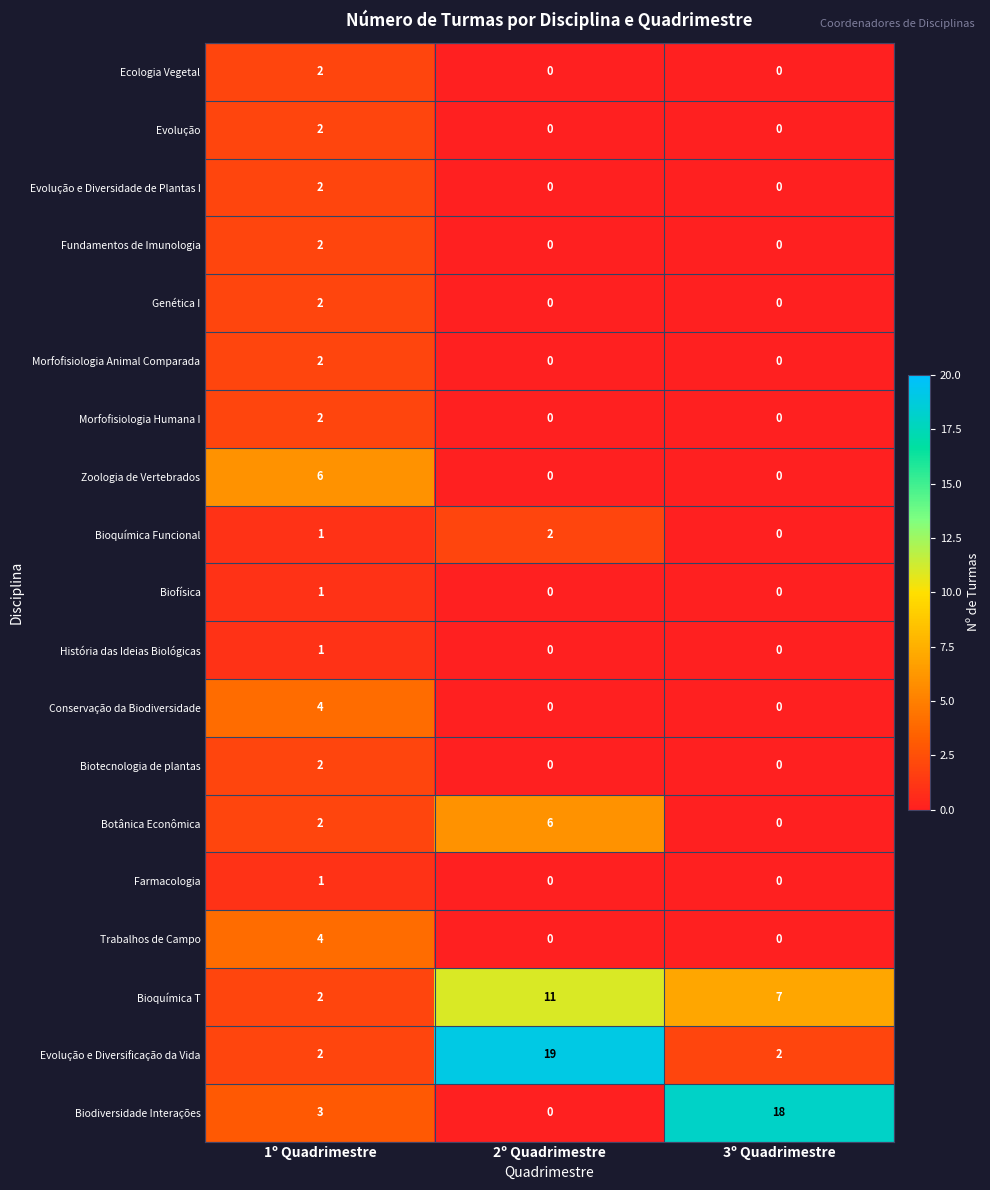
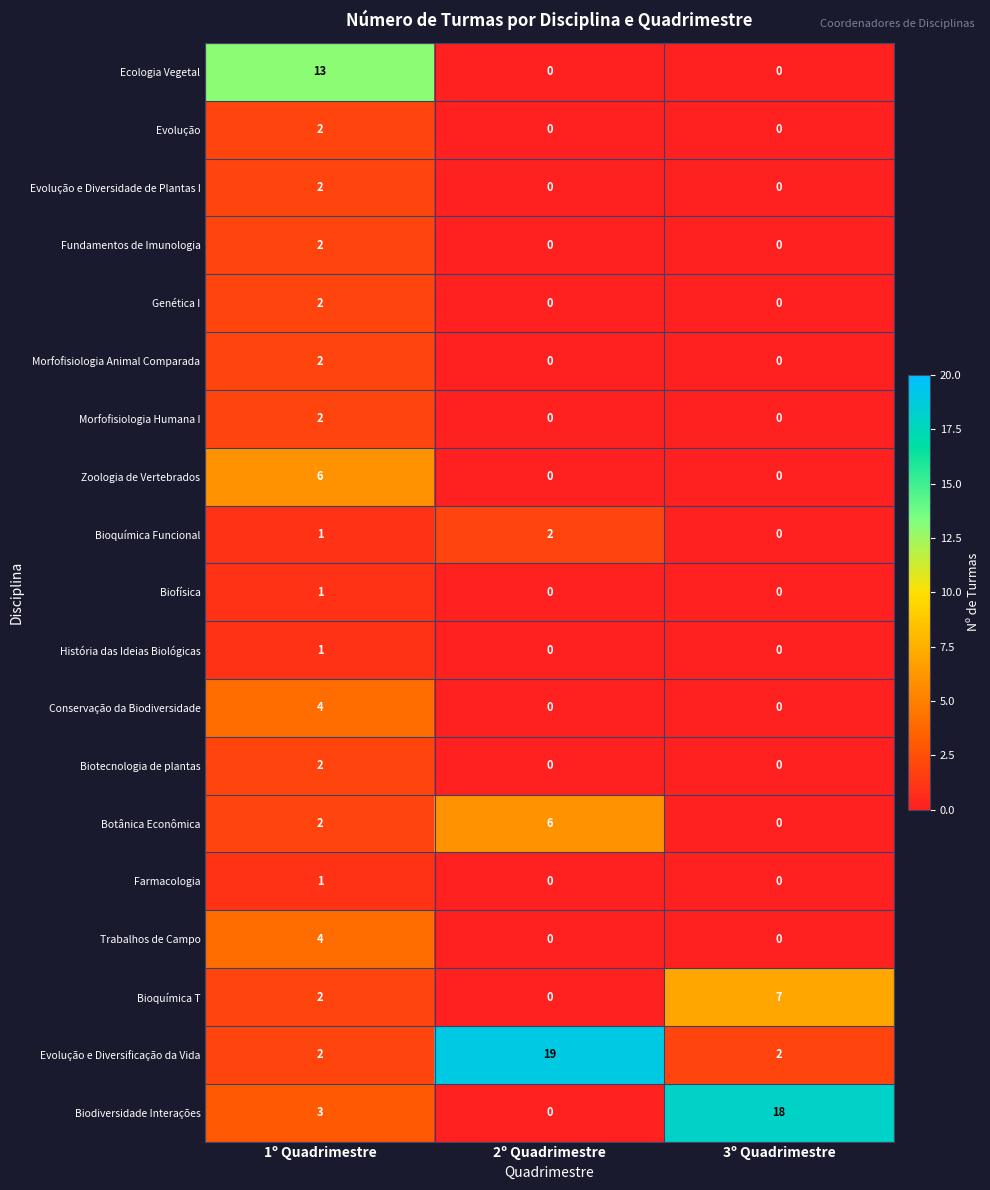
  {
    "Ecologia Vegetal": {
-     "1º Quadrimestre": 2,
+     "1º Quadrimestre": 13,
      "2º Quadrimestre": 0,
      "3º Quadrimestre": 0
    },
    "Evolução": {
      "1º Quadrimestre": 2,
      "2º Quadrimestre": 0,
      "3º Quadrimestre": 0
    },
    "Evolução e Diversidade de Plantas I": {
      "1º Quadrimestre": 2,
      "2º Quadrimestre": 0,
      "3º Quadrimestre": 0
    },
    "Fundamentos de Imunologia": {
      "1º Quadrimestre": 2,
      "2º Quadrimestre": 0,
      "3º Quadrimestre": 0
    },
    "Genética I": {
      "1º Quadrimestre": 2,
      "2º Quadrimestre": 0,
      "3º Quadrimestre": 0
    },
    "Morfofisiologia Animal Comparada": {
      "1º Quadrimestre": 2,
      "2º Quadrimestre": 0,
      "3º Quadrimestre": 0
    },
    "Morfofisiologia Humana I": {
      "1º Quadrimestre": 2,
      "2º Quadrimestre": 0,
      "3º Quadrimestre": 0
    },
    "Zoologia de Vertebrados": {
      "1º Quadrimestre": 6,
      "2º Quadrimestre": 0,
      "3º Quadrimestre": 0
    },
    "Bioquímica Funcional": {
      "1º Quadrimestre": 1,
      "2º Quadrimestre": 2,
      "3º Quadrimestre": 0
    },
    "Biofísica": {
      "1º Quadrimestre": 1,
      "2º Quadrimestre": 0,
      "3º Quadrimestre": 0
    },
    "História das Ideias Biológicas": {
      "1º Quadrimestre": 1,
      "2º Quadrimestre": 0,
      "3º Quadrimestre": 0
    },
    "Conservação da Biodiversidade": {
      "1º Quadrimestre": 4,
      "2º Quadrimestre": 0,
      "3º Quadrimestre": 0
    },
    "Biotecnologia de plantas": {
      "1º Quadrimestre": 2,
      "2º Quadrimestre": 0,
      "3º Quadrimestre": 0
    },
    "Botânica Econômica": {
      "1º Quadrimestre": 2,
      "2º Quadrimestre": 6,
      "3º Quadrimestre": 0
    },
    "Farmacologia": {
      "1º Quadrimestre": 1,
      "2º Quadrimestre": 0,
      "3º Quadrimestre": 0
    },
    "Trabalhos de Campo": {
      "1º Quadrimestre": 4,
      "2º Quadrimestre": 0,
      "3º Quadrimestre": 0
    },
    "Bioquímica T": {
      "1º Quadrimestre": 2,
-     "2º Quadrimestre": 11,
+     "2º Quadrimestre": 0,
      "3º Quadrimestre": 7
    },
    "Evolução e Diversificação da Vida": {
      "1º Quadrimestre": 2,
      "2º Quadrimestre": 19,
      "3º Quadrimestre": 2
    },
    "Biodiversidade Interações": {
      "1º Quadrimestre": 3,
      "2º Quadrimestre": 0,
      "3º Quadrimestre": 18
    }
  }
